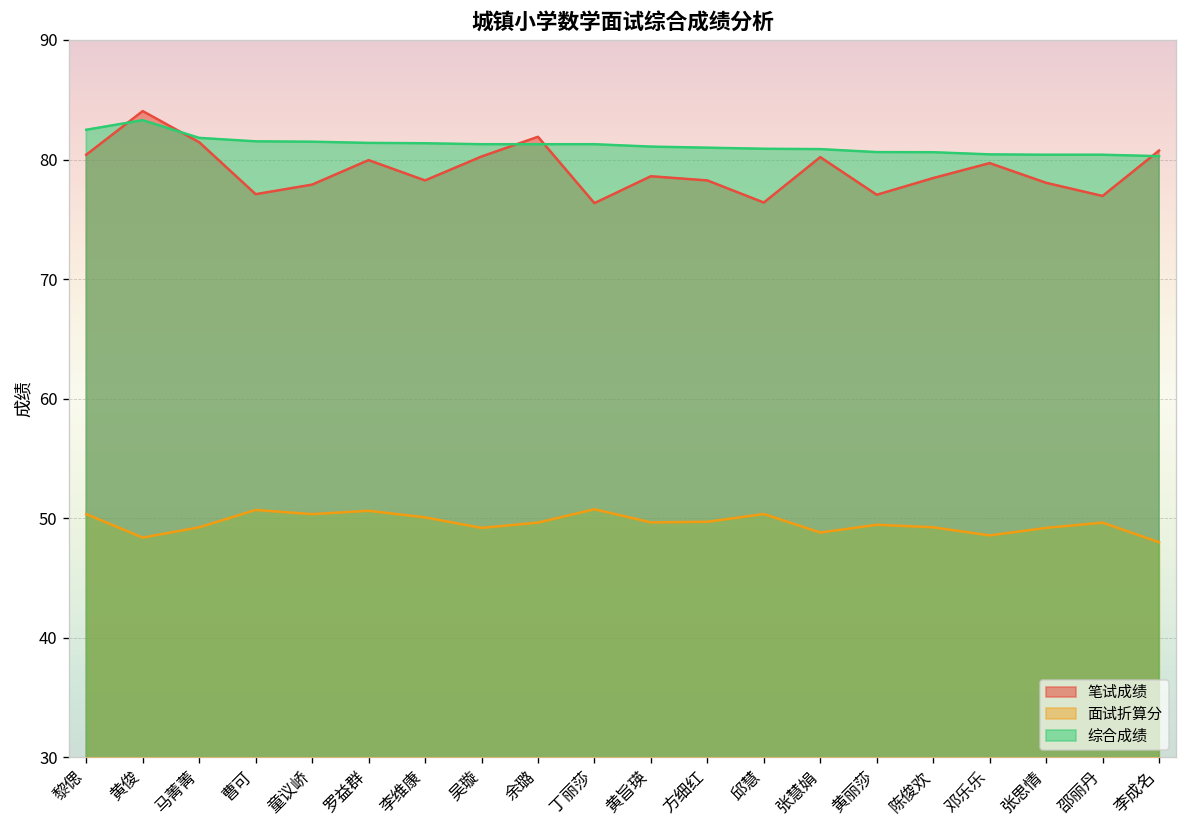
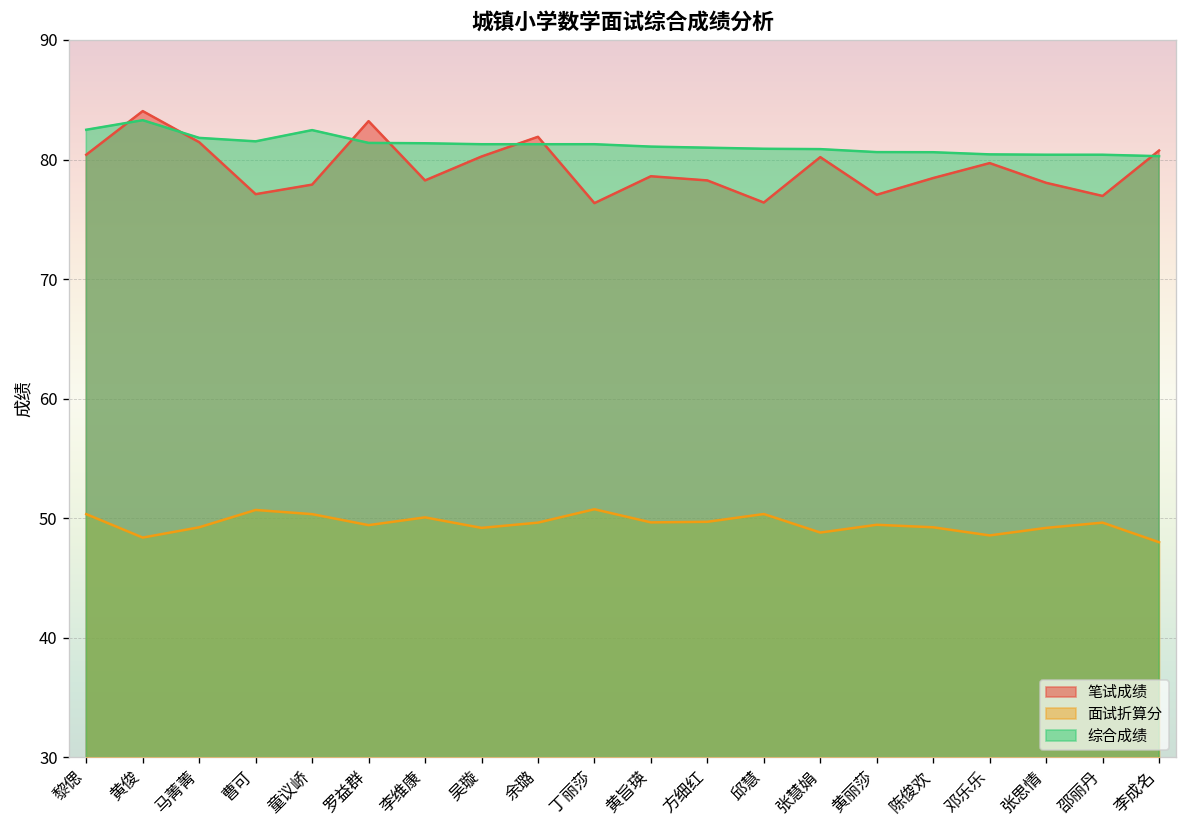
  {
    "笔试成绩": {
      "黎偲": 80,
      "黄俊": 84,
      "马菁菁": 81,
      "曹可": 77,
      "童议峤": 78,
-     "罗益群": 80,
+     "罗益群": 83,
      "李维康": 78,
      "吴璇": 80,
      "余璐": 82,
      "丁丽莎": 76,
      "黄旨瑛": 79,
      "方细红": 78,
      "邱慧": 76,
      "张慧娟": 80,
      "黄丽莎": 77,
      "陈俊欢": 78,
      "邓乐乐": 80,
      "张思情": 78,
      "邵丽丹": 77,
      "李成名": 81
    },
    "面试折算分": {
      "黎偲": 50,
      "黄俊": 48,
      "马菁菁": 49,
      "曹可": 51,
      "童议峤": 50,
-     "罗益群": 51,
+     "罗益群": 49,
      "李维康": 50,
      "吴璇": 49,
      "余璐": 50,
      "丁丽莎": 51,
      "黄旨瑛": 50,
      "方细红": 50,
      "邱慧": 50,
      "张慧娟": 49,
      "黄丽莎": 49,
      "陈俊欢": 49,
      "邓乐乐": 49,
      "张思情": 49,
      "邵丽丹": 50,
      "李成名": 48
    },
    "综合成绩": {
      "黎偲": 82,
      "黄俊": 83,
      "马菁菁": 82,
      "曹可": 82,
-     "童议峤": 81,
+     "童议峤": 82,
      "罗益群": 81,
      "李维康": 81,
      "吴璇": 81,
      "余璐": 81,
      "丁丽莎": 81,
      "黄旨瑛": 81,
      "方细红": 81,
      "邱慧": 81,
      "张慧娟": 81,
      "黄丽莎": 81,
      "陈俊欢": 81,
      "邓乐乐": 80,
      "张思情": 80,
      "邵丽丹": 80,
      "李成名": 80
    }
  }
